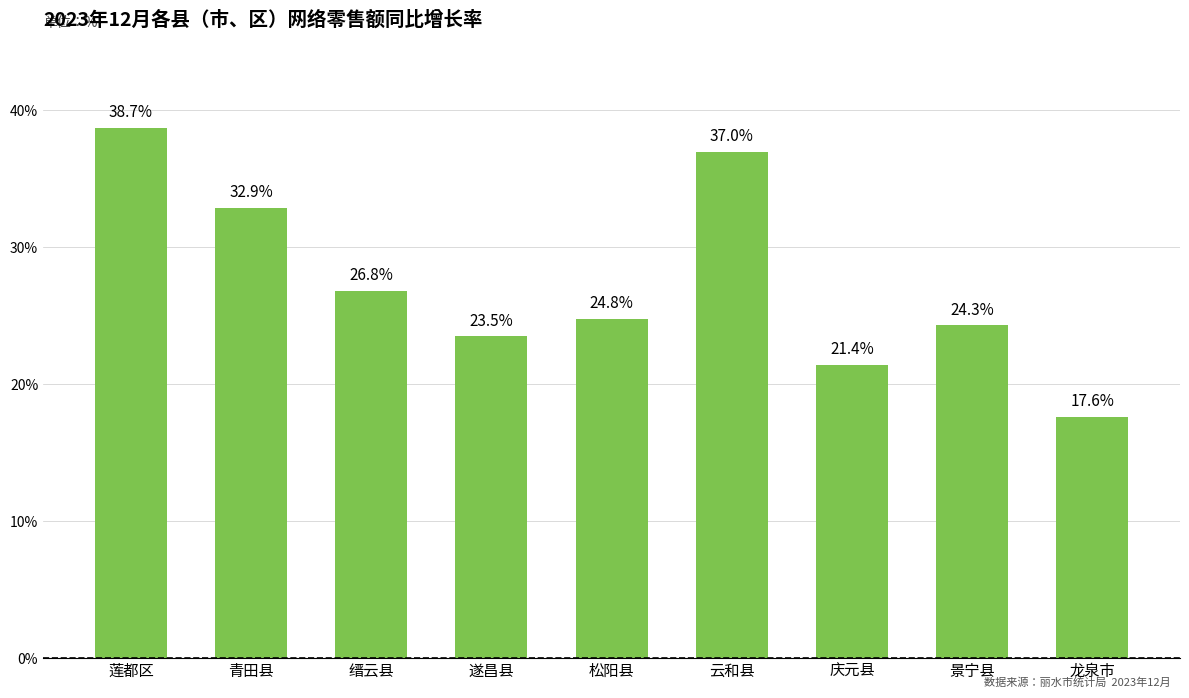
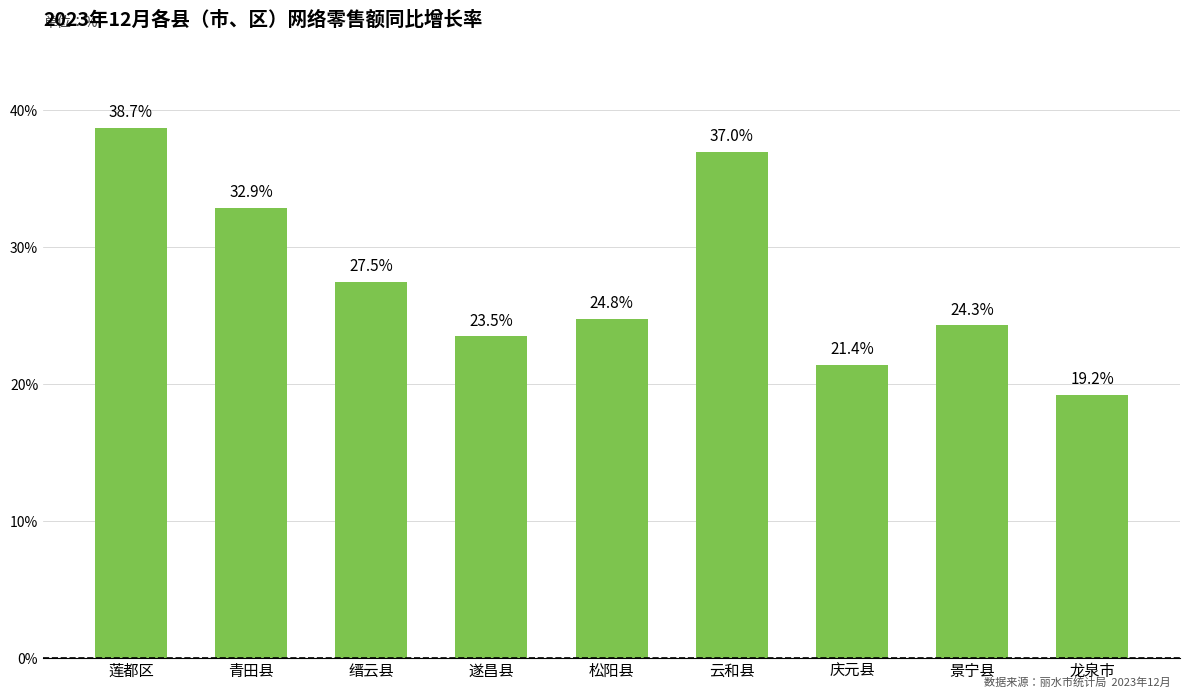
  {
    "莲都区": "38.7%",
    "青田县": "32.9%",
-   "缙云县": "26.8%",
+   "缙云县": "27.5%",
    "遂昌县": "23.5%",
    "松阳县": "24.8%",
    "云和县": "37.0%",
    "庆元县": "21.4%",
    "景宁县": "24.3%",
-   "龙泉市": "17.6%"
+   "龙泉市": "19.2%"
  }
